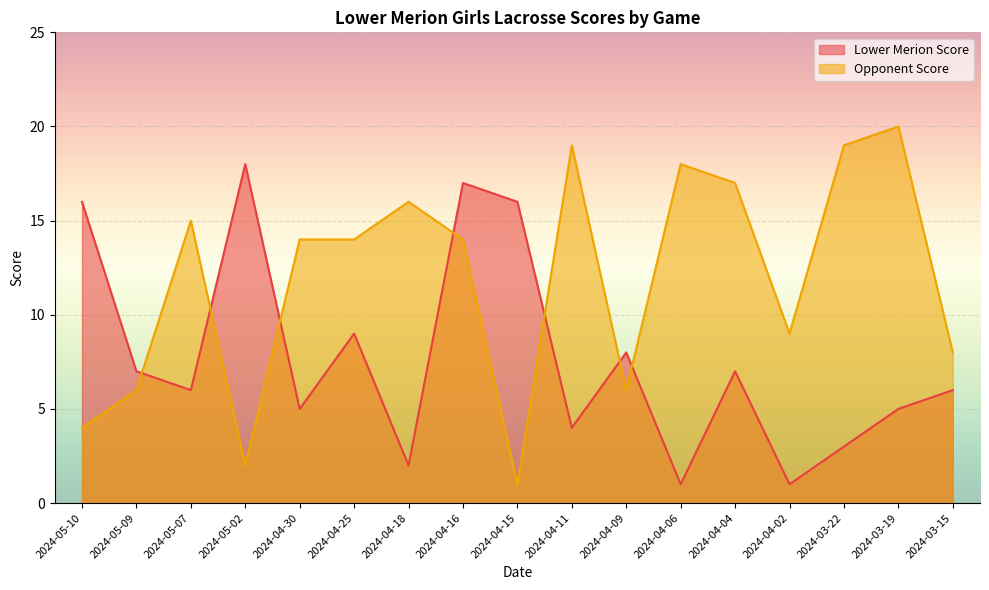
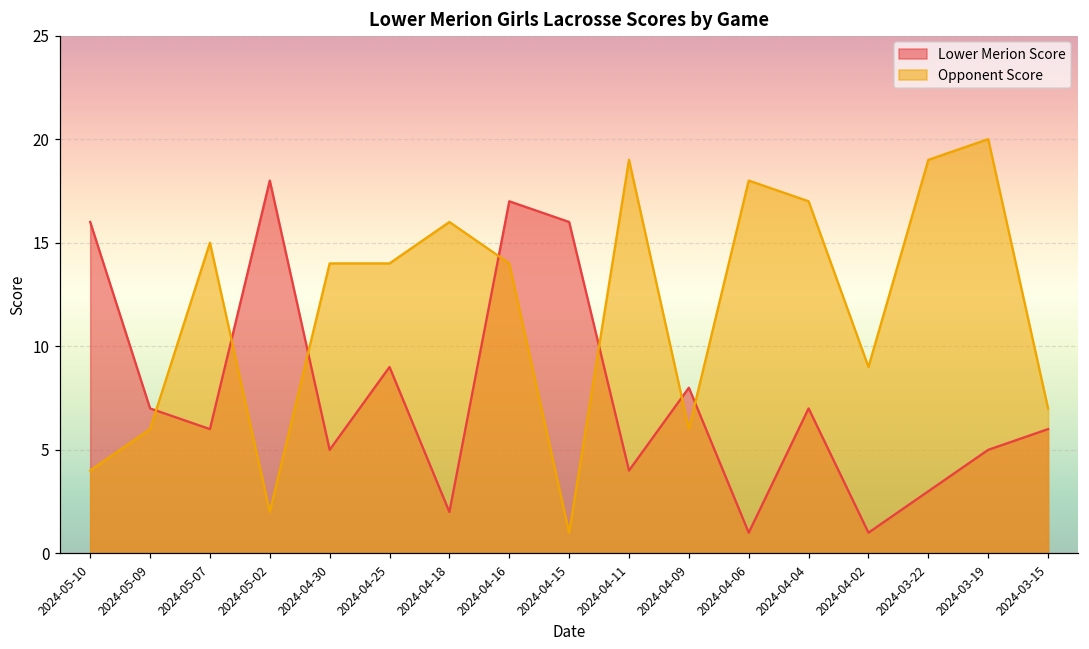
  {
    "Lower Merion Score": {
      "2024-05-10": 16,
      "2024-05-09": 7,
      "2024-05-07": 6,
      "2024-05-02": 18,
      "2024-04-30": 5,
      "2024-04-25": 9,
      "2024-04-18": 2,
      "2024-04-16": 17,
      "2024-04-15": 16,
      "2024-04-11": 4,
      "2024-04-09": 8,
      "2024-04-06": 1,
      "2024-04-04": 7,
      "2024-04-02": 1,
      "2024-03-22": 3,
      "2024-03-19": 5,
      "2024-03-15": 6
    },
    "Opponent Score": {
      "2024-05-10": 4,
      "2024-05-09": 6,
      "2024-05-07": 15,
      "2024-05-02": 2,
      "2024-04-30": 14,
      "2024-04-25": 14,
      "2024-04-18": 16,
      "2024-04-16": 14,
      "2024-04-15": 1,
      "2024-04-11": 19,
      "2024-04-09": 6,
      "2024-04-06": 18,
      "2024-04-04": 17,
      "2024-04-02": 9,
      "2024-03-22": 19,
      "2024-03-19": 20,
-     "2024-03-15": 8
+     "2024-03-15": 7
    }
  }
